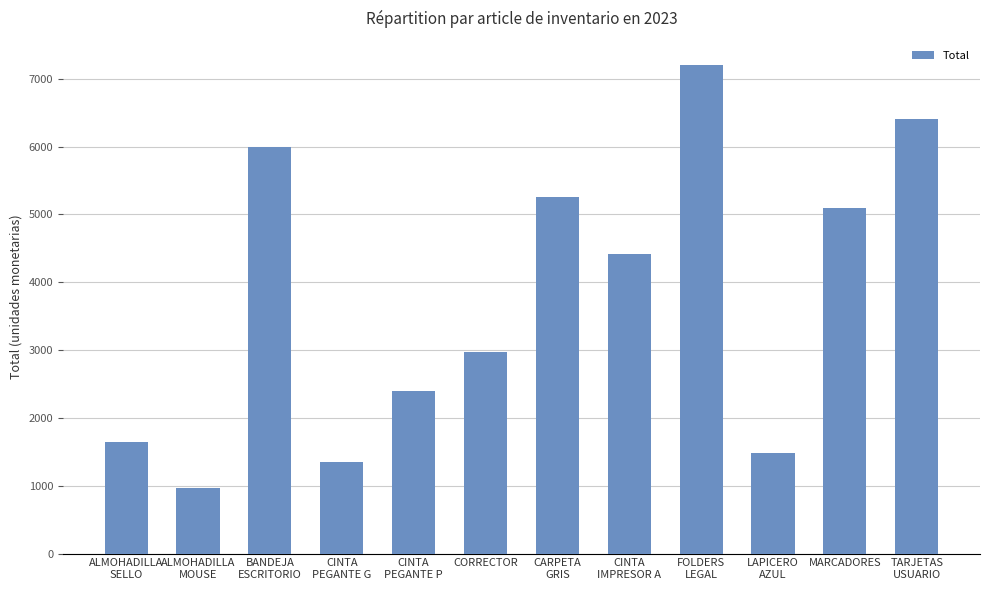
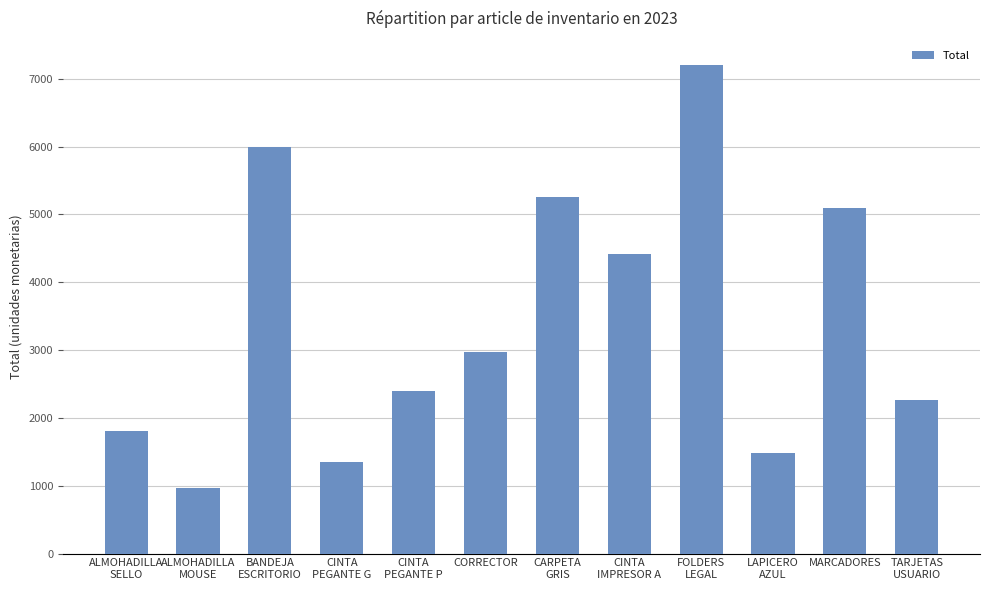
  {
-   "ALMOHADILLA SELLO": 1600,
+   "ALMOHADILLA SELLO": 1800,
    "ALMOHADILLA MOUSE": 1000,
    "BANDEJA ESCRITORIO": 6000,
    "CINTA PEGANTE G": 1400,
    "CINTA PEGANTE P": 2400,
    "CORRECTOR": 3000,
    "CARPETA GRIS": 5200,
    "CINTA IMPRESOR A": 4400,
    "FOLDERS LEGAL": 7200,
    "LAPICERO AZUL": 1500,
    "MARCADORES": 5100,
-   "TARJETAS USUARIO": 6400
+   "TARJETAS USUARIO": 2300
  }
